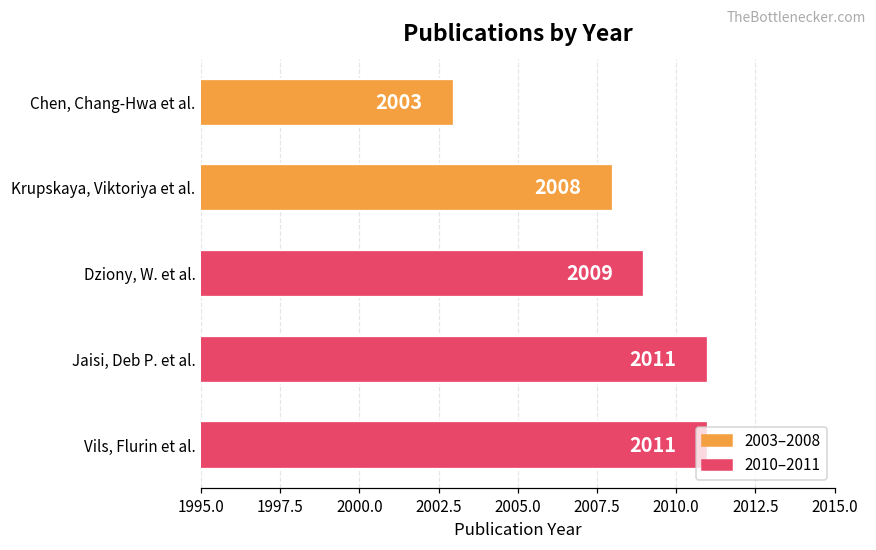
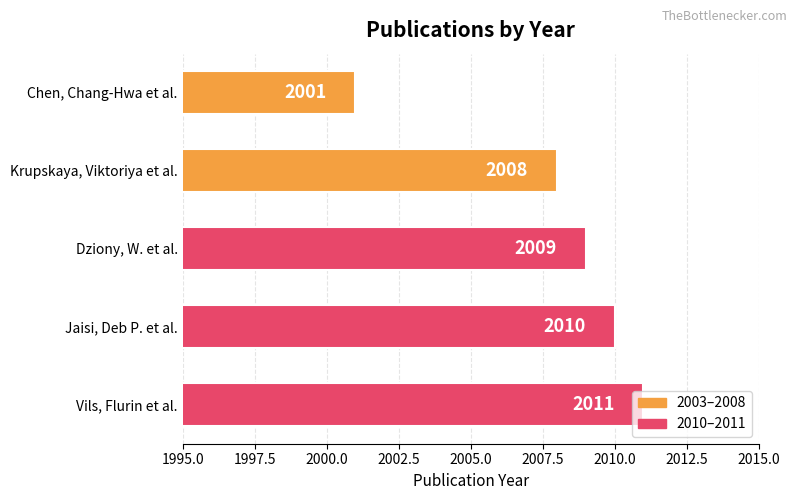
  {
-   "Chen, Chang-Hwa et al.": 2003,
+   "Chen, Chang-Hwa et al.": 2001,
    "Krupskaya, Viktoriya et al.": 2008,
    "Dziony, W. et al.": 2009,
-   "Jaisi, Deb P. et al.": 2011
+   "Jaisi, Deb P. et al.": 2010
  }
